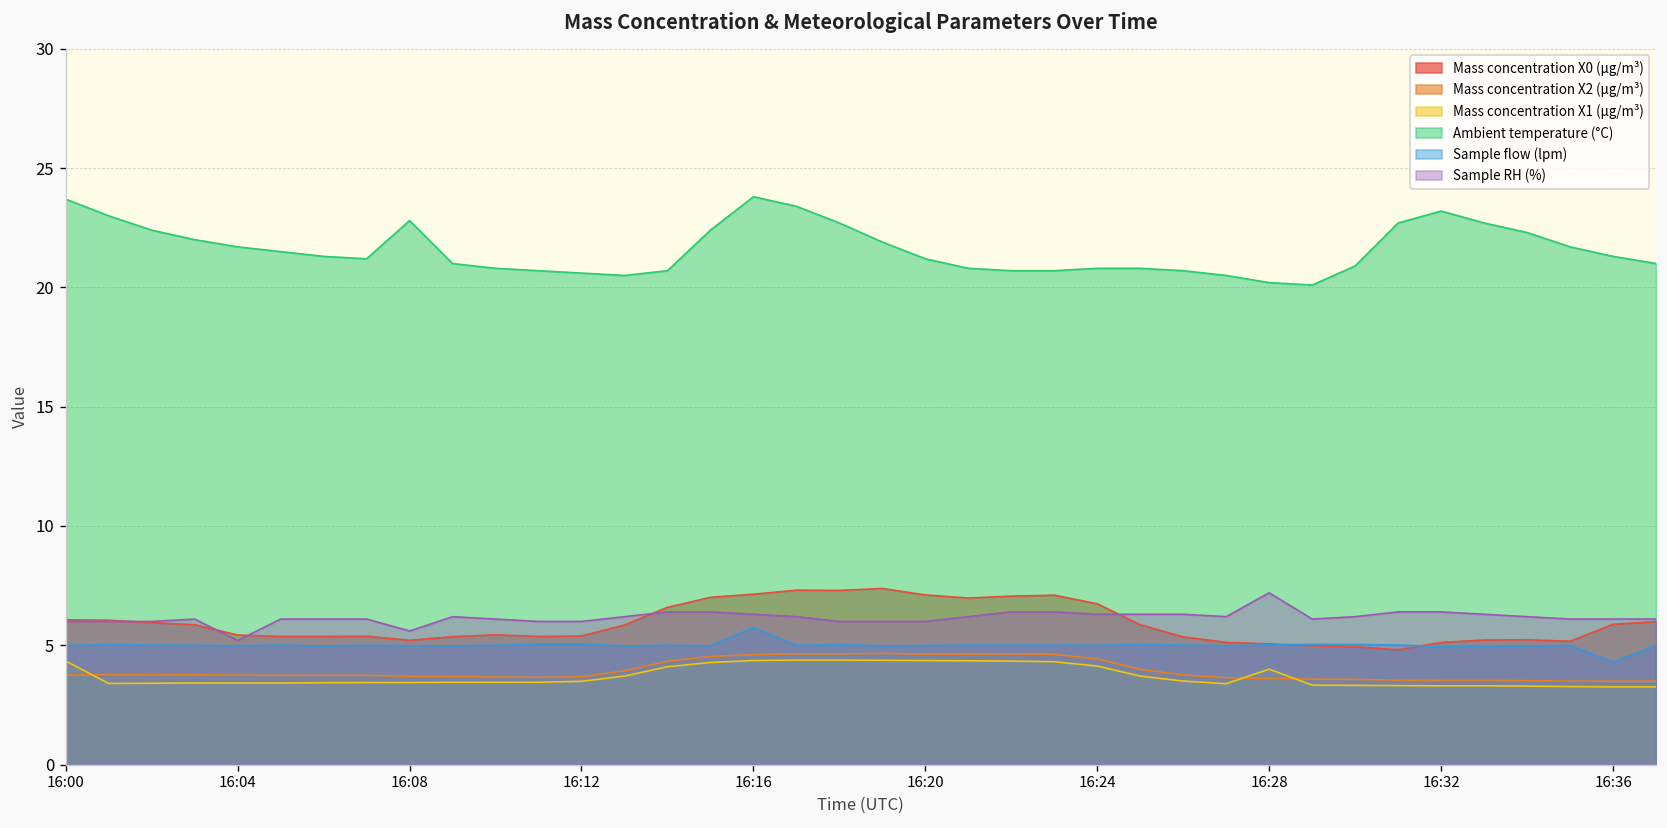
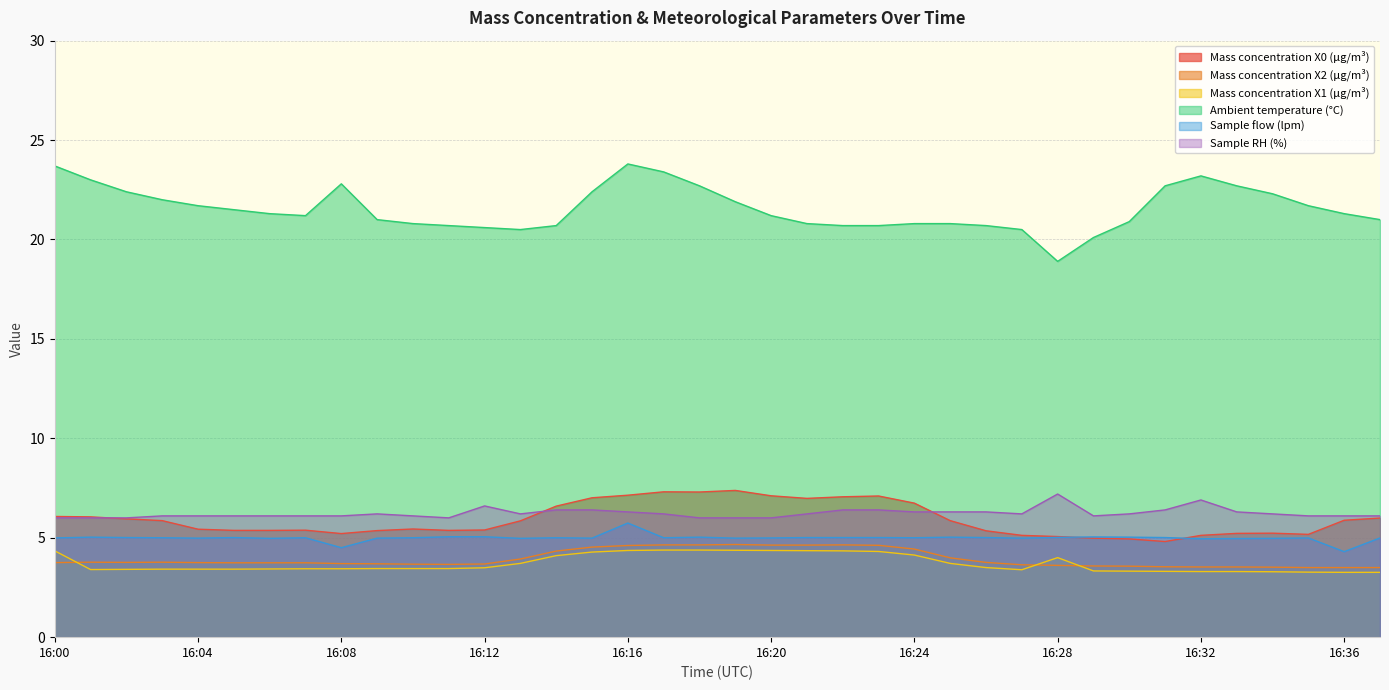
  {
    "Mass concentration X1 (μg/m³)": {
      "16:00": 4.3,
      "16:04": 3.4,
      "16:08": 3.4,
      "16:12": 3.5,
      "16:16": 4.4,
      "16:20": 4.4,
      "16:24": 4.1,
      "16:28": 4.0,
      "16:32": 3.3,
      "16:36": 3.3
    },
    "Ambient temperature (°C)": {
      "16:00": 23.7,
      "16:04": 21.7,
      "16:08": 22.8,
      "16:12": 20.6,
      "16:16": 23.8,
      "16:20": 21.2,
      "16:24": 20.8,
-     "16:28": 20.2,
+     "16:28": 18.9,
      "16:32": 23.2,
      "16:36": 21.3
    },
    "Sample flow (lpm)": {
      "16:00": 5.0,
      "16:04": 5.0,
-     "16:08": 5.0,
+     "16:08": 4.5,
      "16:12": 5.1,
      "16:16": 5.7,
      "16:20": 5.0,
      "16:24": 5.0,
      "16:32": 5.0,
      "16:36": 4.3
    },
    "Sample RH (%)": {
-     "16:04": 5.2,
-     "16:08": 5.6,
-     "16:12": 6.0,
+     "16:04": 6.1,
+     "16:08": 6.1,
+     "16:12": 6.6,
      "16:16": 6.3,
      "16:20": 6.0,
      "16:24": 6.3,
      "16:28": 7.2,
-     "16:32": 6.4,
+     "16:32": 6.9,
      "16:36": 6.1
    }
  }
